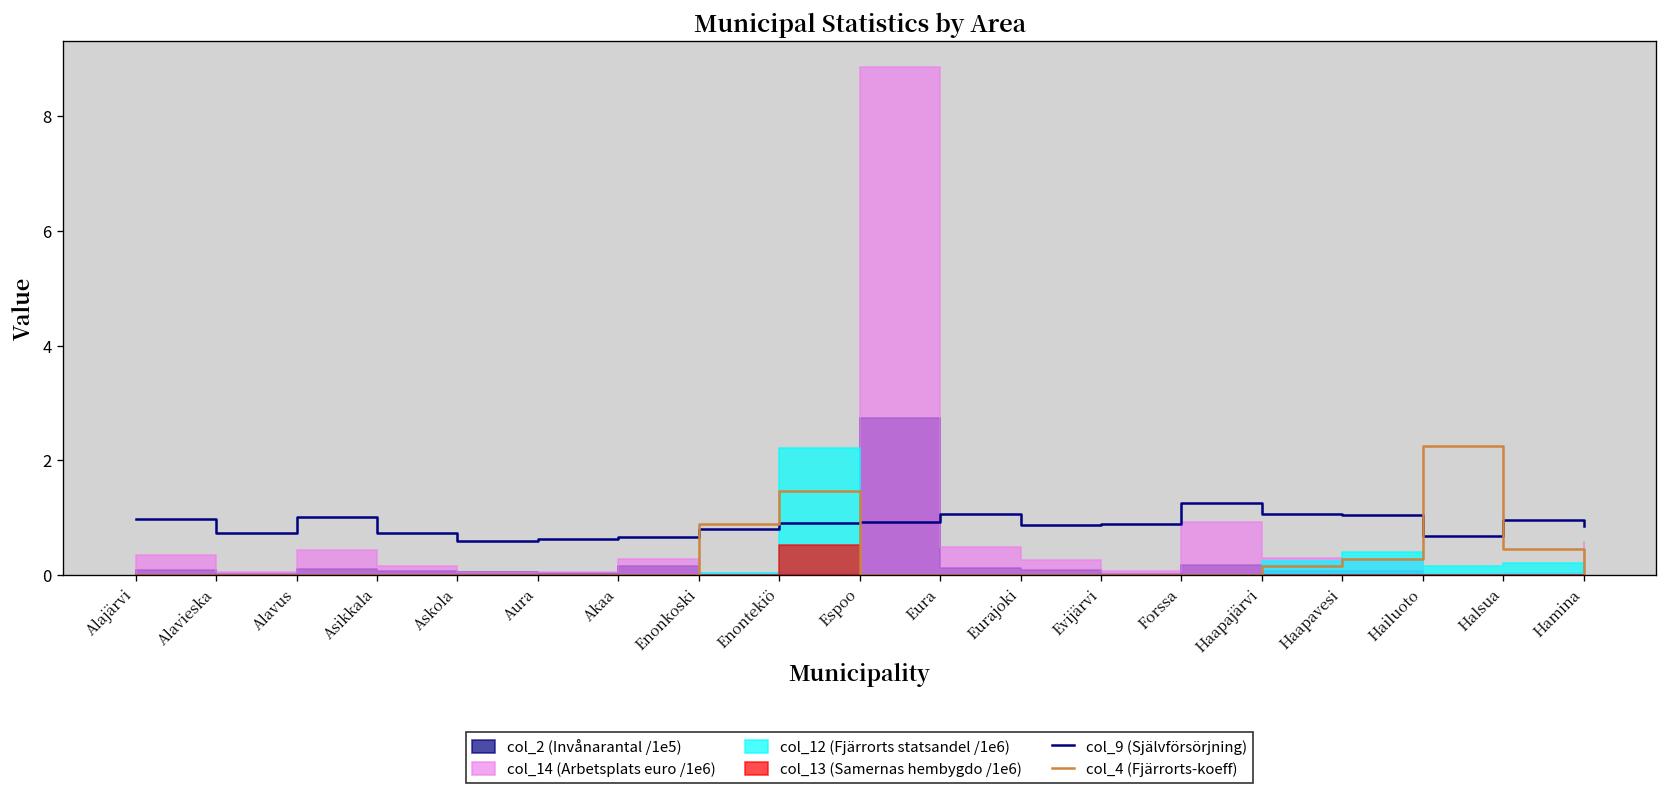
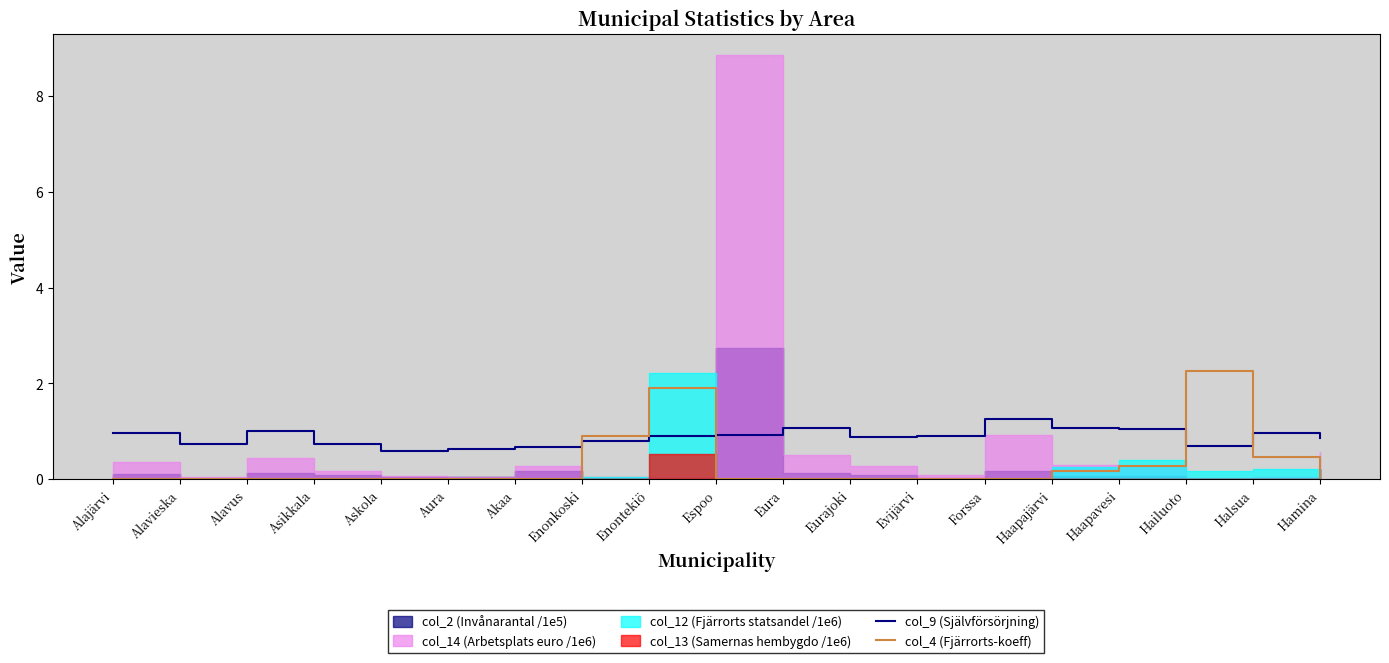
  {
    "col_4 (Fjärrorts-koeff)": {
      "Enonkoski": 0.9,
-     "Enontekiö": 1.5,
+     "Enontekiö": 1.9,
      "Hailuoto": 2.3,
      "Halsua": 0.5
    }
  }
